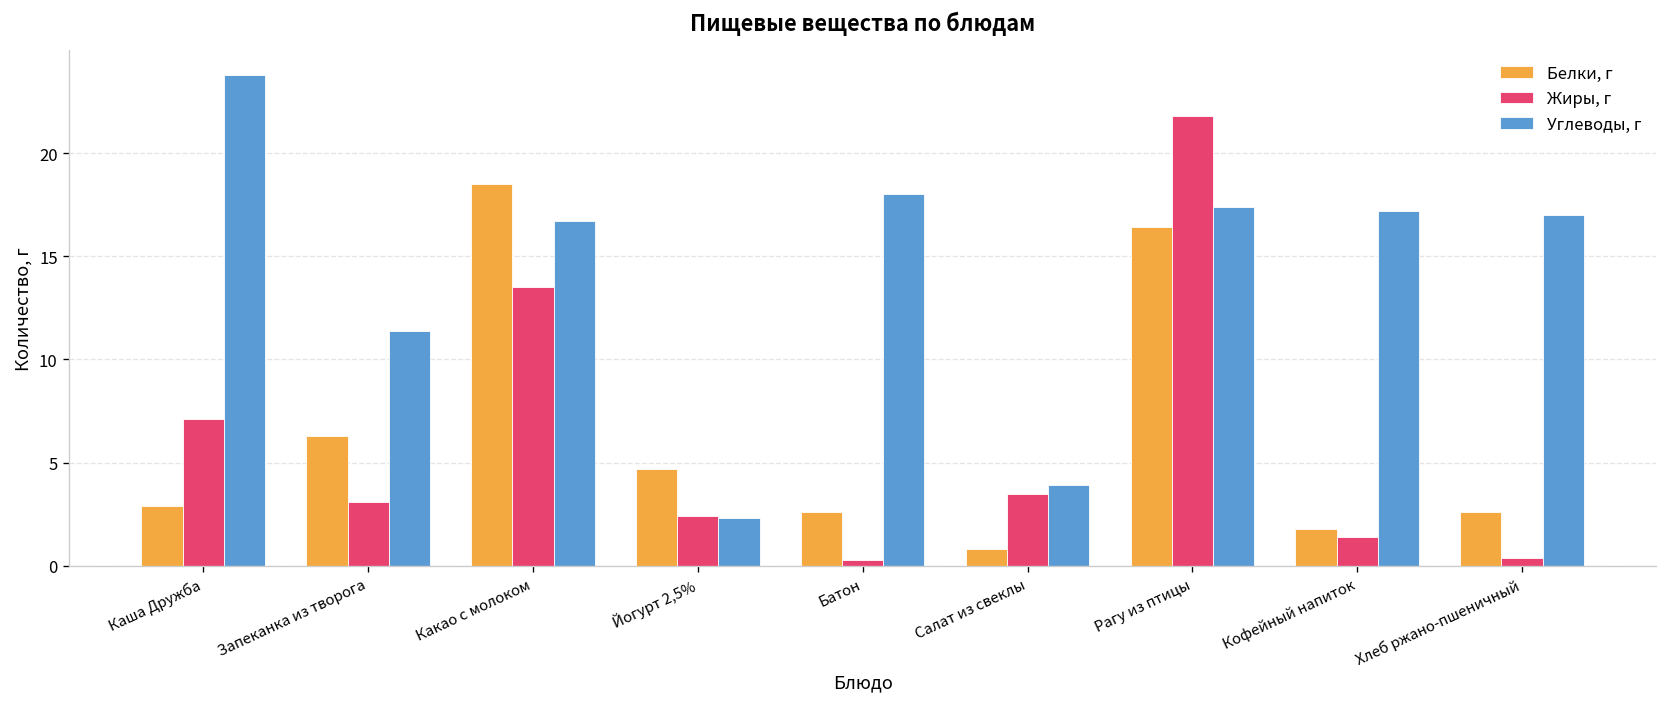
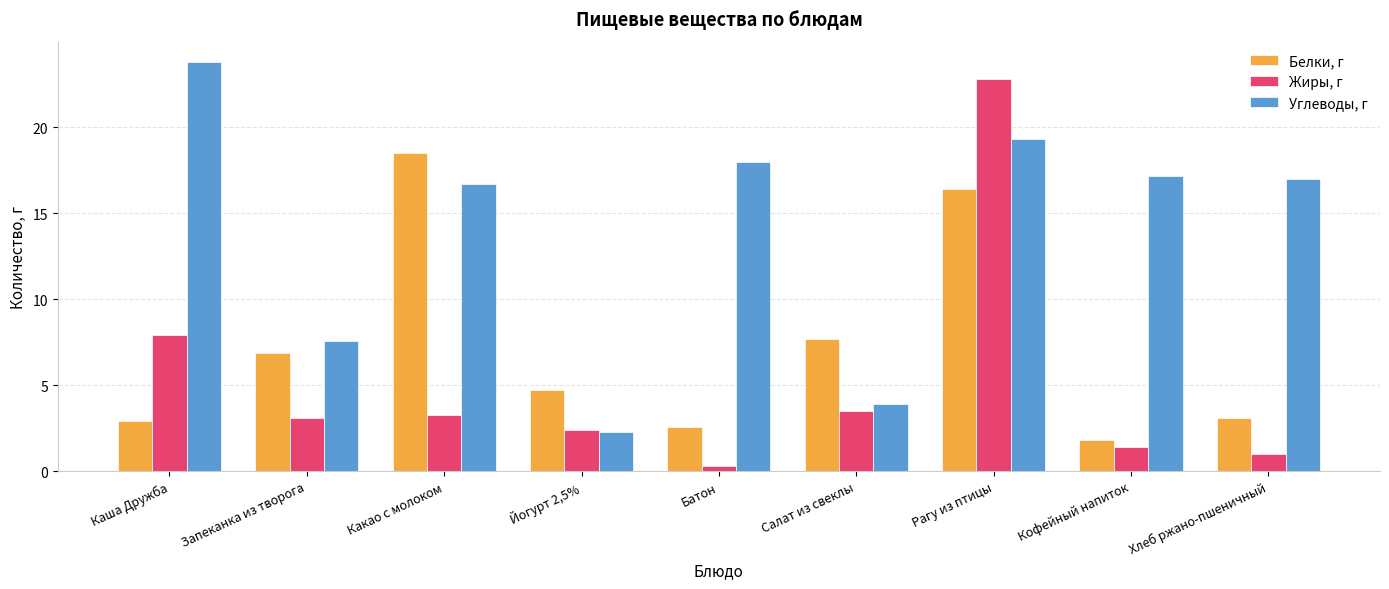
  {
    "Белки, г": {
      "Каша Дружба": 2.9,
-     "Запеканка из творога": 6.3,
+     "Запеканка из творога": 6.9,
      "Какао с молоком": 18.5,
      "Йогурт 2,5%": 4.7,
      "Батон": 2.6,
-     "Салат из свеклы": 0.8,
+     "Салат из свеклы": 7.7,
      "Рагу из птицы": 16.4,
      "Кофейный напиток": 1.8,
-     "Хлеб ржано-пшеничный": 2.6
+     "Хлеб ржано-пшеничный": 3.1
    },
    "Жиры, г": {
-     "Каша Дружба": 7.1,
+     "Каша Дружба": 7.9,
      "Запеканка из творога": 3.1,
-     "Какао с молоком": 13.5,
+     "Какао с молоком": 3.3,
      "Йогурт 2,5%": 2.4,
      "Батон": 0.3,
      "Салат из свеклы": 3.5,
-     "Рагу из птицы": 21.8,
+     "Рагу из птицы": 22.8,
      "Кофейный напиток": 1.4,
-     "Хлеб ржано-пшеничный": 0.4
+     "Хлеб ржано-пшеничный": 1.0
    },
    "Углеводы, г": {
      "Каша Дружба": 23.8,
-     "Запеканка из творога": 11.4,
+     "Запеканка из творога": 7.6,
      "Какао с молоком": 16.7,
      "Йогурт 2,5%": 2.3,
      "Батон": 18.0,
      "Салат из свеклы": 3.9,
-     "Рагу из птицы": 17.4,
+     "Рагу из птицы": 19.3,
      "Кофейный напиток": 17.2,
      "Хлеб ржано-пшеничный": 17.0
    }
  }
